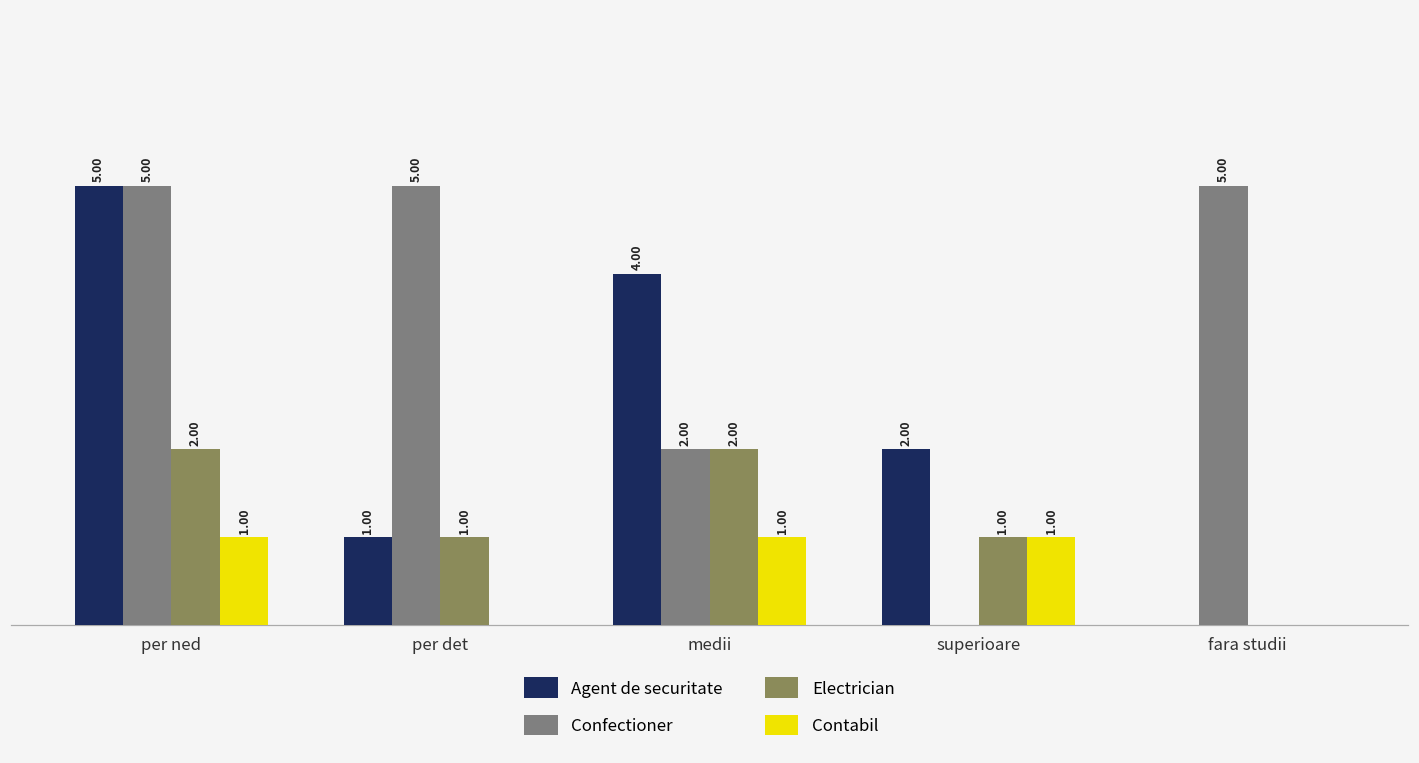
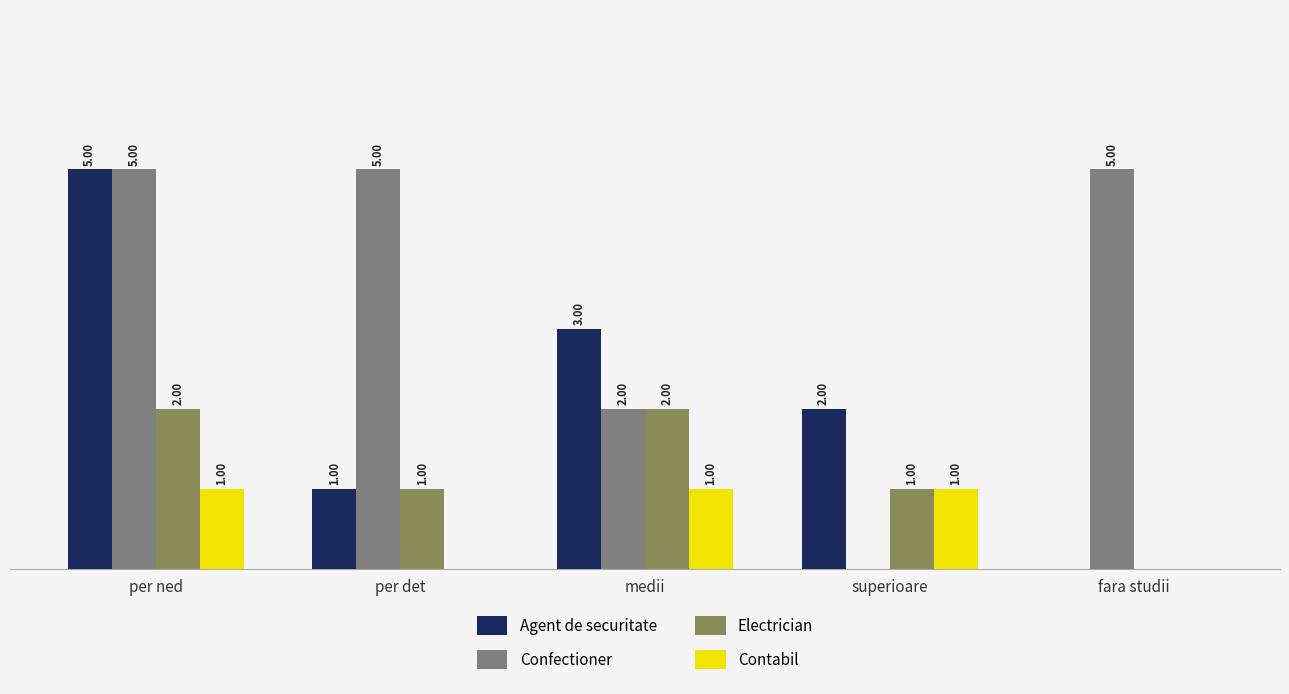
  {
    "Agent de securitate": {
      "per ned": 5.00,
      "per det": 1.00,
-     "medii": 4.00,
+     "medii": 3.00,
      "superioare": 2.00
    },
    "Contabil": {
      "per ned": 1.00,
      "medii": 1.00,
      "superioare": 1.00
    }
  }
